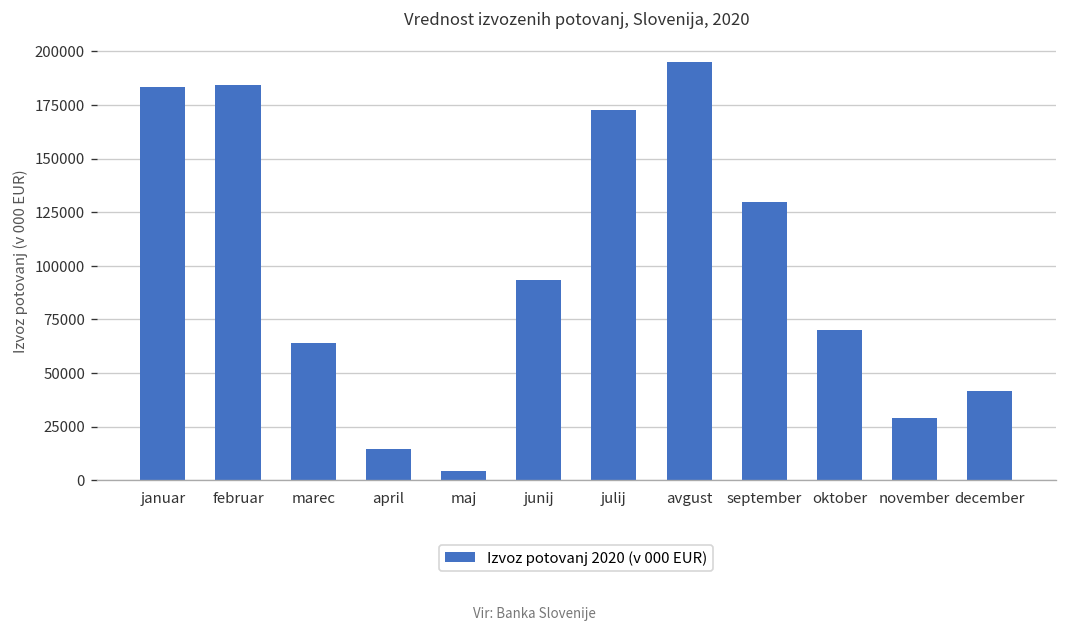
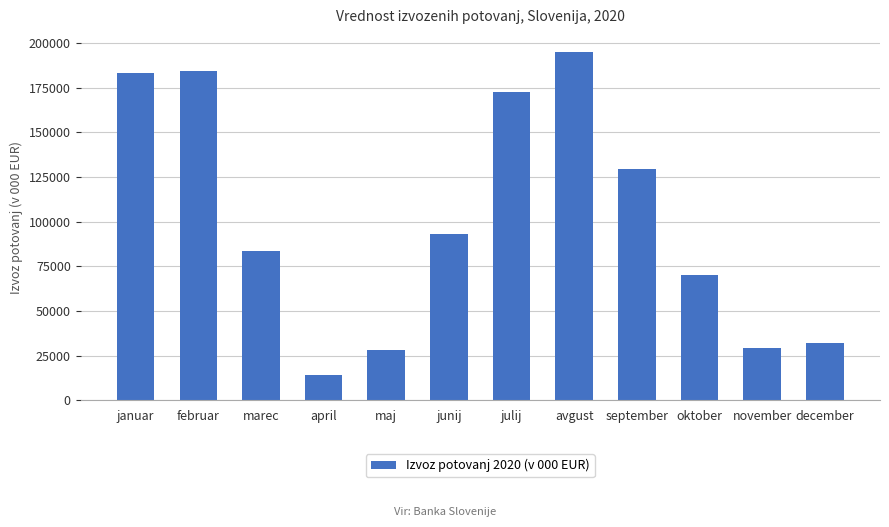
  {
    "januar": 183000,
    "februar": 184000,
-   "marec": 64000,
+   "marec": 84000,
    "april": 14000,
-   "maj": 4000,
+   "maj": 28000,
    "junij": 93000,
    "julij": 173000,
    "avgust": 195000,
    "september": 130000,
    "oktober": 70000,
    "november": 29000,
-   "december": 42000
+   "december": 32000
  }
